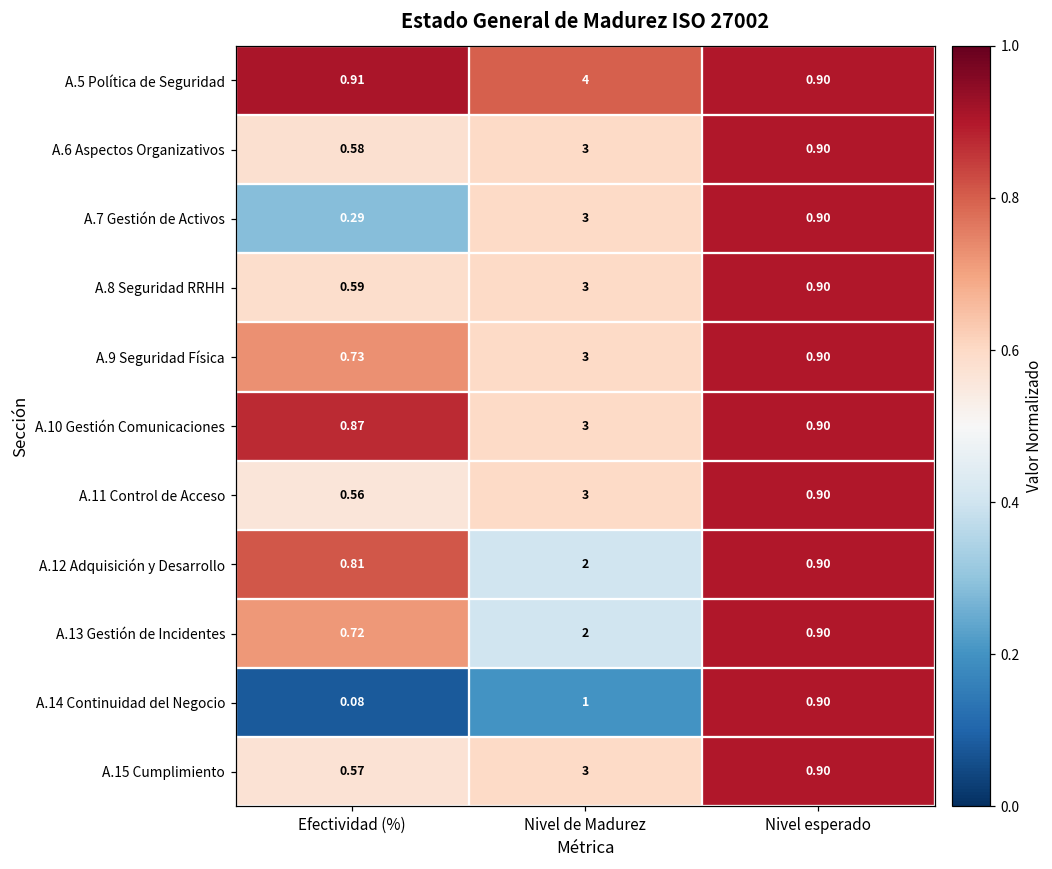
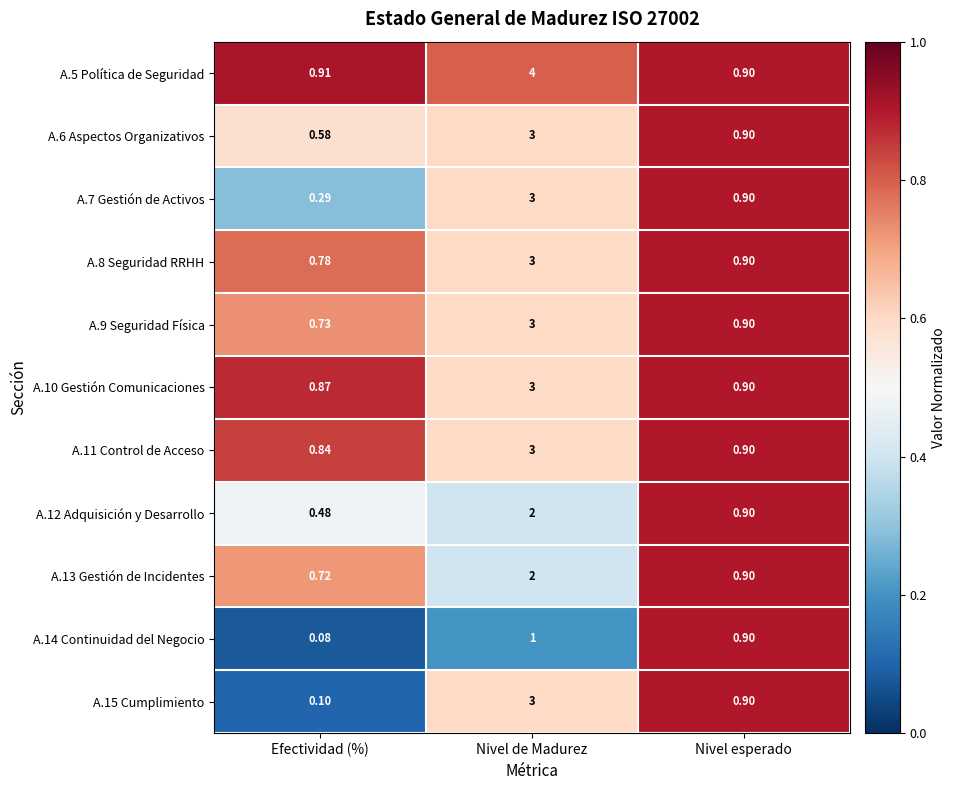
  {
    "A.5 Política de Seguridad": {
      "Efectividad (%)": 0.91,
      "Nivel de Madurez": 4,
      "Nivel esperado": 0.90
    },
    "A.6 Aspectos Organizativos": {
      "Efectividad (%)": 0.58,
      "Nivel de Madurez": 3,
      "Nivel esperado": 0.90
    },
    "A.7 Gestión de Activos": {
      "Efectividad (%)": 0.29,
      "Nivel de Madurez": 3,
      "Nivel esperado": 0.90
    },
    "A.8 Seguridad RRHH": {
-     "Efectividad (%)": 0.59,
+     "Efectividad (%)": 0.78,
      "Nivel de Madurez": 3,
      "Nivel esperado": 0.90
    },
    "A.9 Seguridad Física": {
      "Efectividad (%)": 0.73,
      "Nivel de Madurez": 3,
      "Nivel esperado": 0.90
    },
    "A.10 Gestión Comunicaciones": {
      "Efectividad (%)": 0.87,
      "Nivel de Madurez": 3,
      "Nivel esperado": 0.90
    },
    "A.11 Control de Acceso": {
-     "Efectividad (%)": 0.56,
+     "Efectividad (%)": 0.84,
      "Nivel de Madurez": 3,
      "Nivel esperado": 0.90
    },
    "A.12 Adquisición y Desarrollo": {
-     "Efectividad (%)": 0.81,
+     "Efectividad (%)": 0.48,
      "Nivel de Madurez": 2,
      "Nivel esperado": 0.90
    },
    "A.13 Gestión de Incidentes": {
      "Efectividad (%)": 0.72,
      "Nivel de Madurez": 2,
      "Nivel esperado": 0.90
    },
    "A.14 Continuidad del Negocio": {
      "Efectividad (%)": 0.08,
      "Nivel de Madurez": 1,
      "Nivel esperado": 0.90
    },
    "A.15 Cumplimiento": {
-     "Efectividad (%)": 0.57,
+     "Efectividad (%)": 0.10,
      "Nivel de Madurez": 3,
      "Nivel esperado": 0.90
    }
  }
